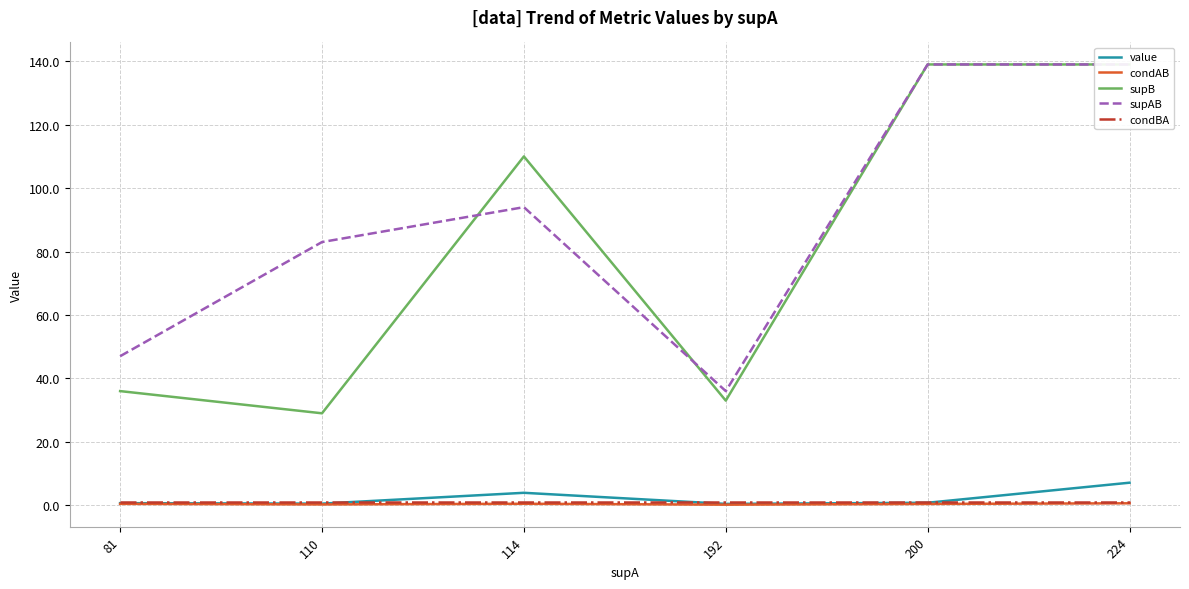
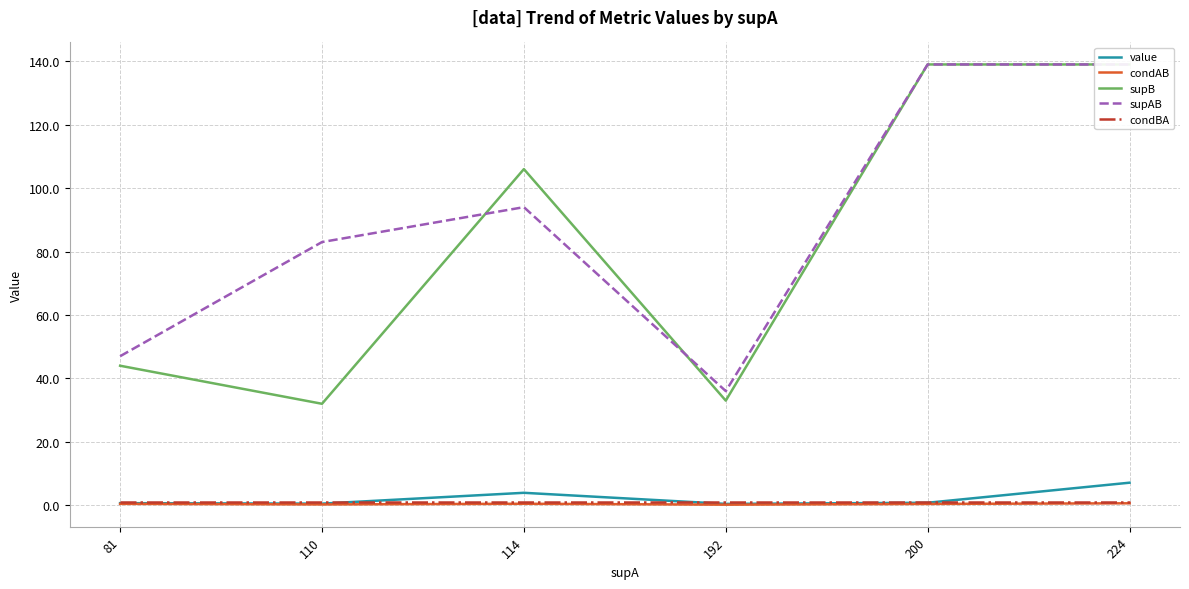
  {
    "value": {
      "114": 4,
      "224": 7
    },
    "supB": {
-     "81": 36,
-     "110": 29,
-     "114": 110,
+     "81": 44,
+     "110": 32,
+     "114": 106,
      "192": 33
    },
    "supAB": {
      "81": 47,
      "110": 83,
      "114": 94,
      "192": 36
    }
  }
